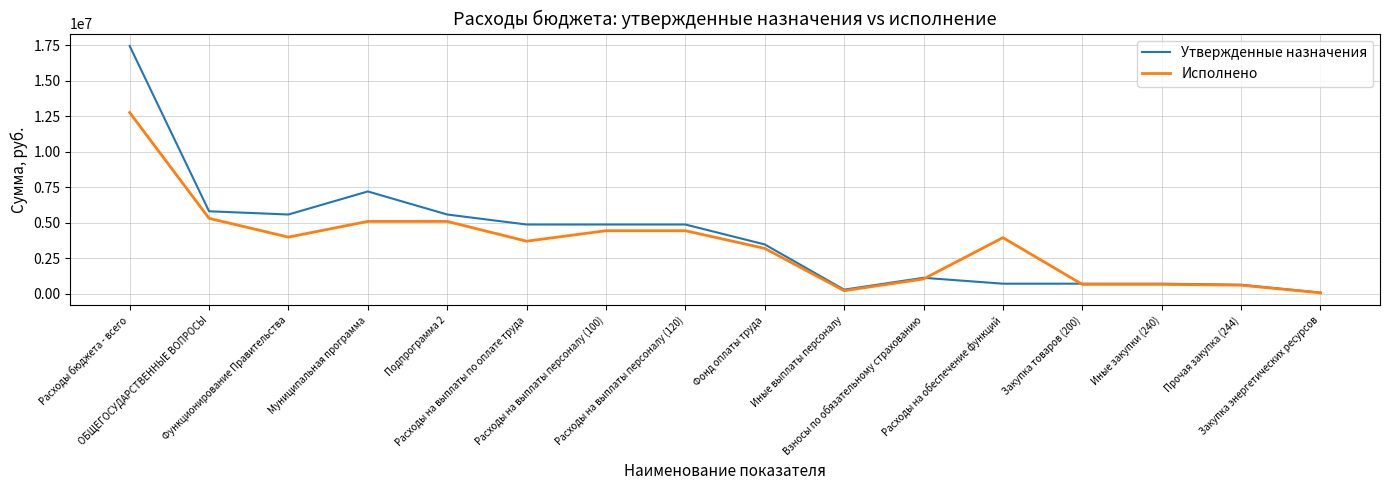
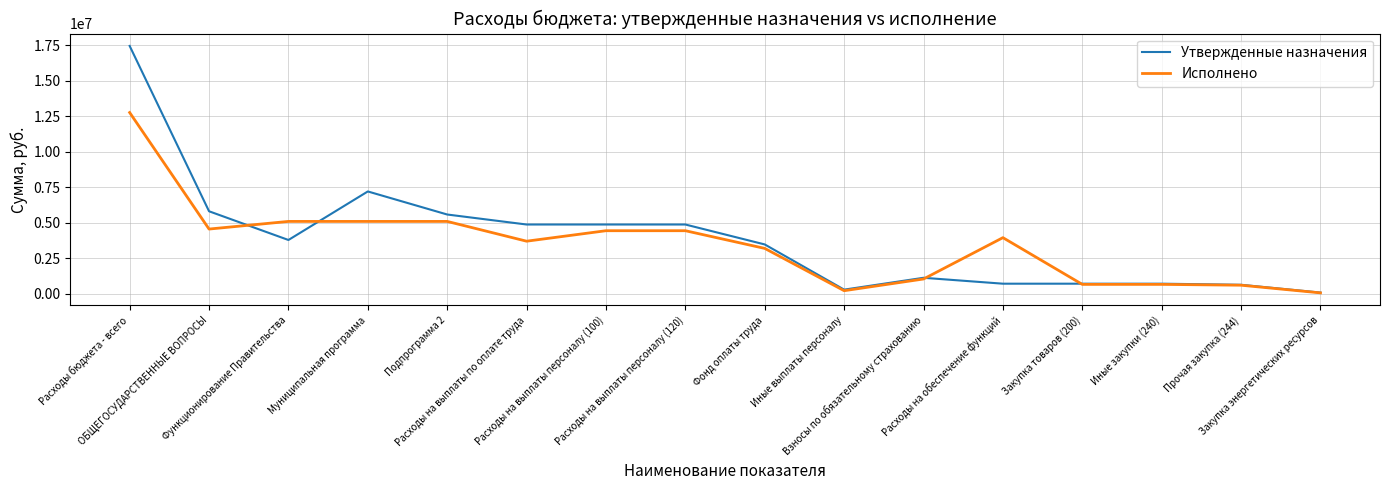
  {
    "Утвержденные назначения": {
      "Расходы бюджета - всего": 17500000,
      "ОБЩЕГОСУДАРСТВЕННЫЕ ВОПРОСЫ": 5800000,
-     "Функционирование Правительства": 5600000,
+     "Функционирование Правительства": 3800000,
      "Муниципальная программа": 7200000,
      "Подпрограмма 2": 5600000,
      "Расходы на выплаты по оплате труда": 4900000,
      "Расходы на выплаты персоналу (100)": 4900000,
      "Расходы на выплаты персоналу (120)": 4900000,
      "Фонд оплаты труда": 3500000,
      "Расходы на обеспечение функций": 700000
    },
    "Исполнено": {
      "Расходы бюджета - всего": 12800000,
-     "ОБЩЕГОСУДАРСТВЕННЫЕ ВОПРОСЫ": 5300000,
-     "Функционирование Правительства": 4000000,
+     "ОБЩЕГОСУДАРСТВЕННЫЕ ВОПРОСЫ": 4600000,
+     "Функционирование Правительства": 5100000,
      "Муниципальная программа": 5100000,
      "Подпрограмма 2": 5100000,
      "Расходы на выплаты по оплате труда": 3700000,
      "Расходы на выплаты персоналу (100)": 4400000,
      "Расходы на выплаты персоналу (120)": 4400000,
      "Фонд оплаты труда": 3200000,
      "Расходы на обеспечение функций": 3900000
    }
  }
